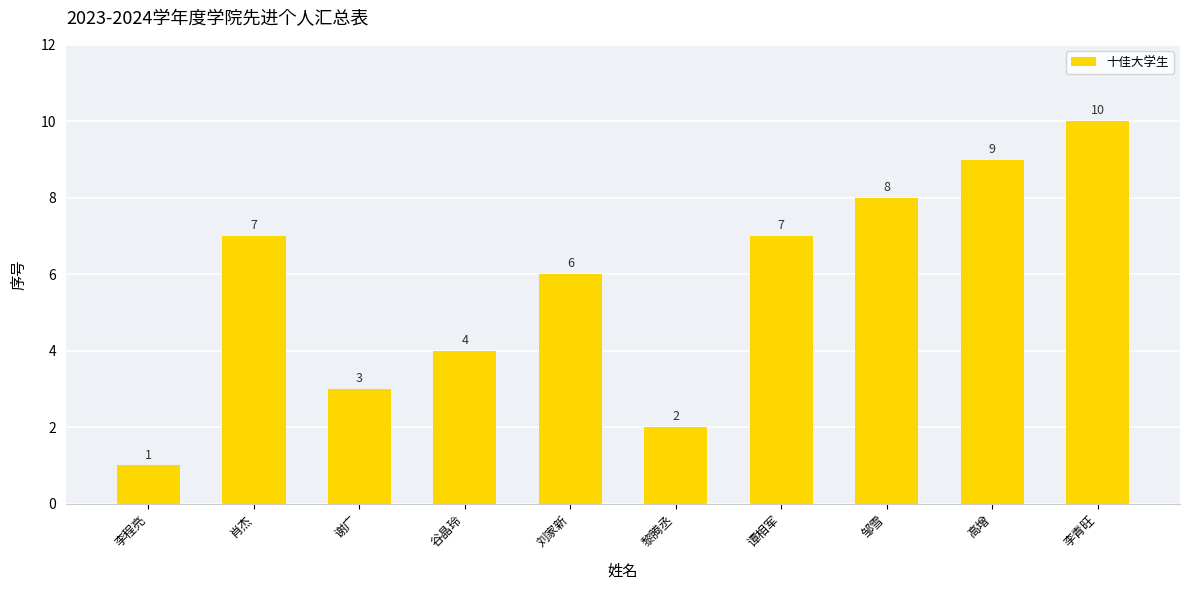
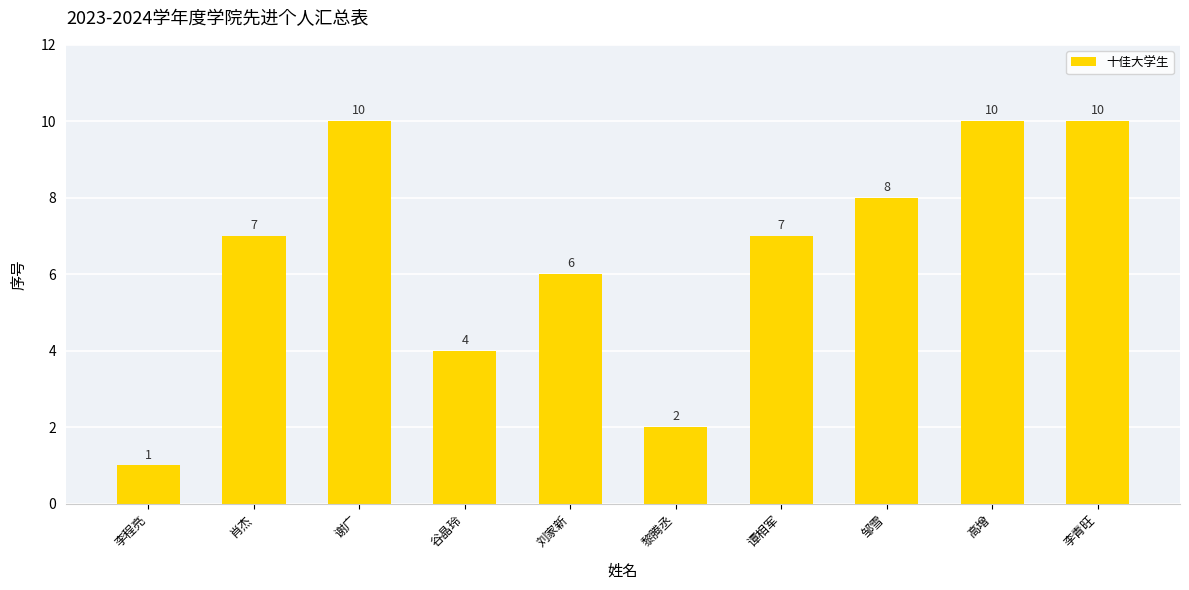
  {
    "李程亮": 1,
    "肖杰": 7,
-   "谢广": 3,
+   "谢广": 10,
    "谷晶玲": 4,
    "刘家新": 6,
    "黎腾丞": 2,
    "谭相军": 7,
    "邹雪": 8,
-   "高增": 9,
+   "高增": 10,
    "李青旺": 10
  }
